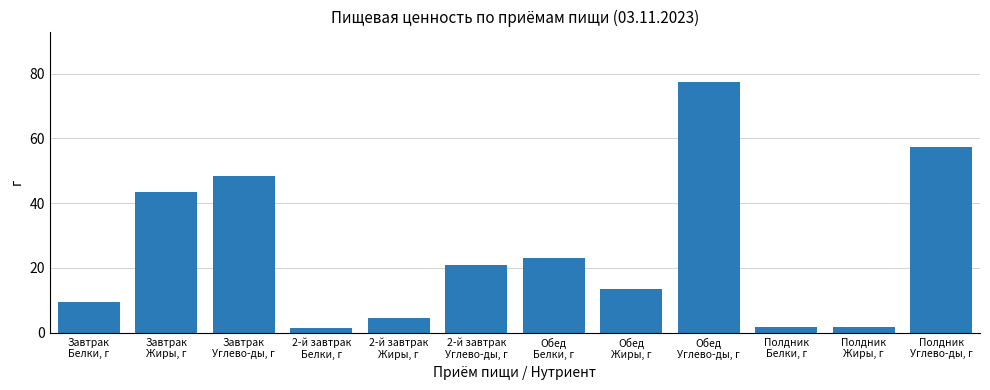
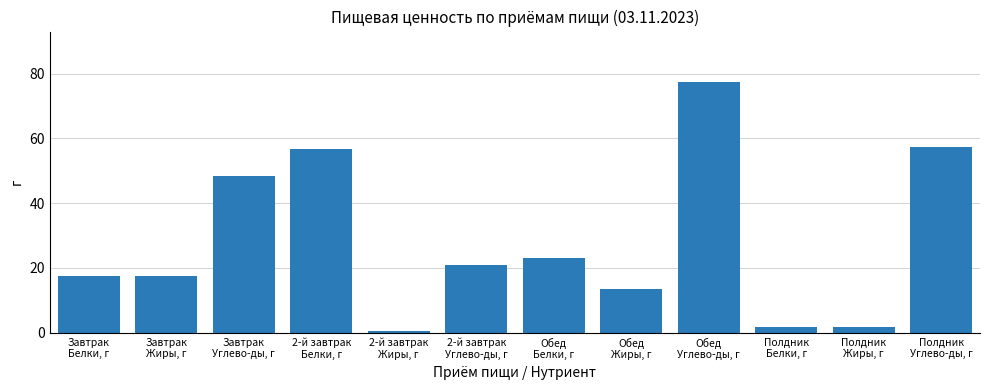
  {
-   "Завтрак Белки, г": 9,
-   "Завтрак Жиры, г": 43,
+   "Завтрак Белки, г": 18,
+   "Завтрак Жиры, г": 18,
    "Завтрак Углево-ды, г": 48,
-   "2-й завтрак Белки, г": 2,
-   "2-й завтрак Жиры, г": 5,
+   "2-й завтрак Белки, г": 57,
+   "2-й завтрак Жиры, г": 1,
    "2-й завтрак Углево-ды, г": 21,
    "Обед Белки, г": 23,
    "Обед Жиры, г": 14,
    "Обед Углево-ды, г": 78,
    "Полдник Белки, г": 2,
    "Полдник Жиры, г": 2,
    "Полдник Углево-ды, г": 57
  }
